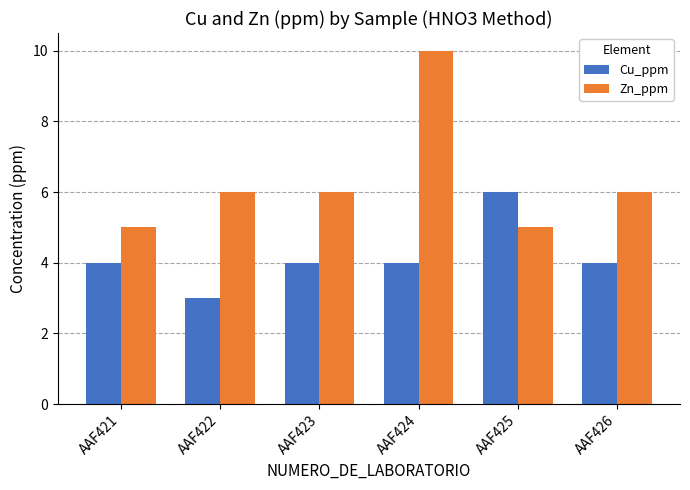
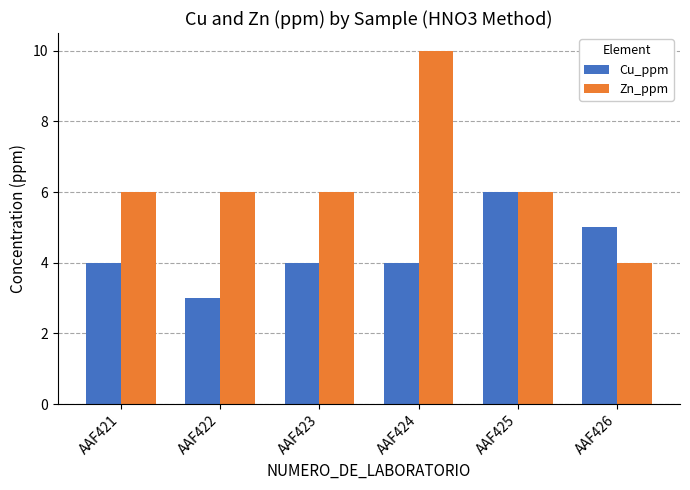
  {
    "Cu_ppm": {
      "AAF421": 4,
      "AAF422": 3,
      "AAF423": 4,
      "AAF424": 4,
      "AAF425": 6,
-     "AAF426": 4
+     "AAF426": 5
    },
    "Zn_ppm": {
-     "AAF421": 5,
+     "AAF421": 6,
      "AAF422": 6,
      "AAF423": 6,
      "AAF424": 10,
-     "AAF425": 5,
-     "AAF426": 6
+     "AAF425": 6,
+     "AAF426": 4
    }
  }
